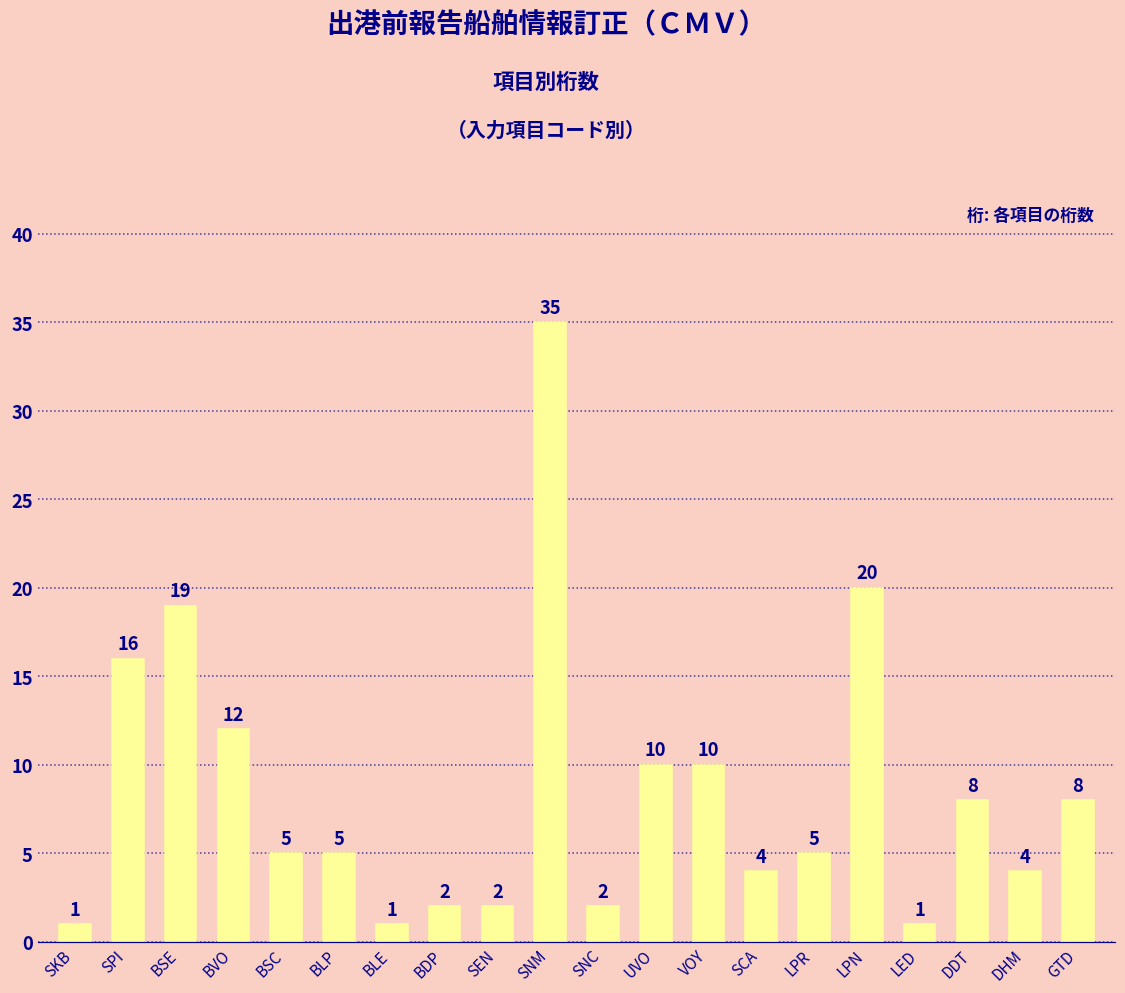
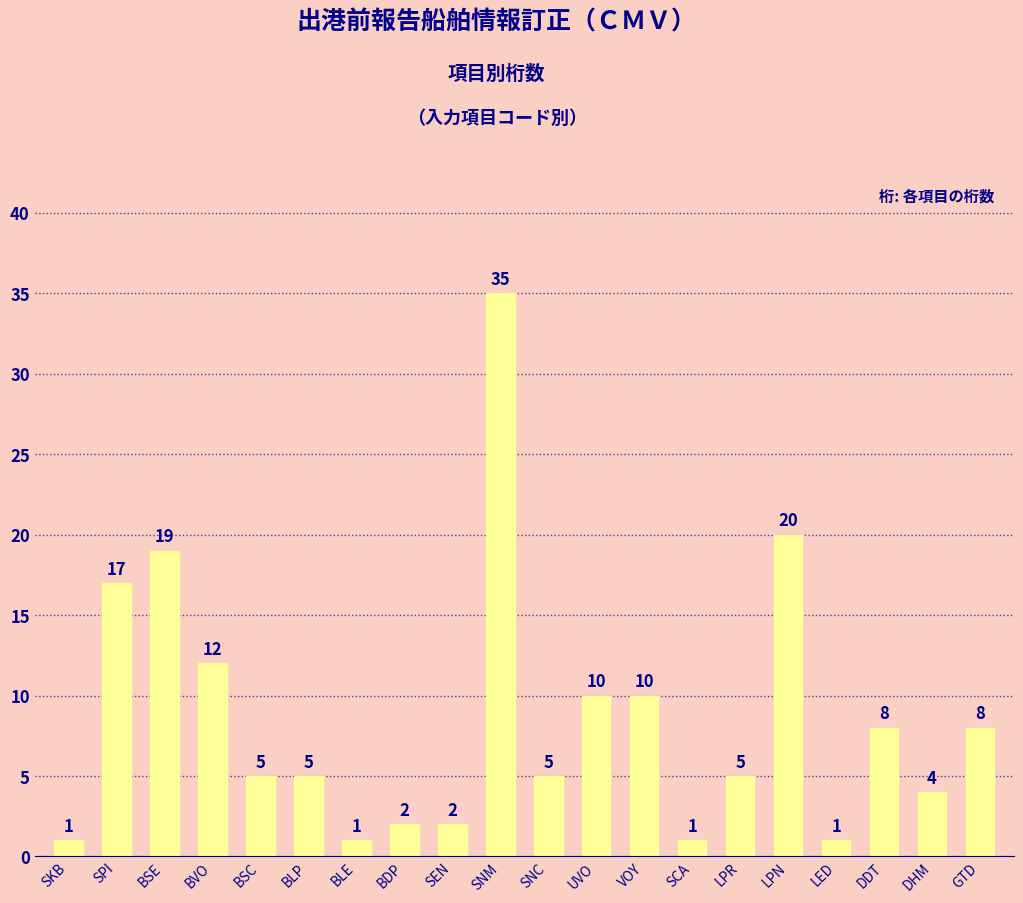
  {
    "SKB": 1,
-   "SPI": 16,
+   "SPI": 17,
    "BSE": 19,
    "BVO": 12,
    "BSC": 5,
    "BLP": 5,
    "BLE": 1,
    "BDP": 2,
    "SEN": 2,
    "SNM": 35,
-   "SNC": 2,
+   "SNC": 5,
    "UVO": 10,
    "VOY": 10,
-   "SCA": 4,
+   "SCA": 1,
    "LPR": 5,
    "LPN": 20,
    "LED": 1,
    "DDT": 8,
    "DHM": 4,
    "GTD": 8
  }
